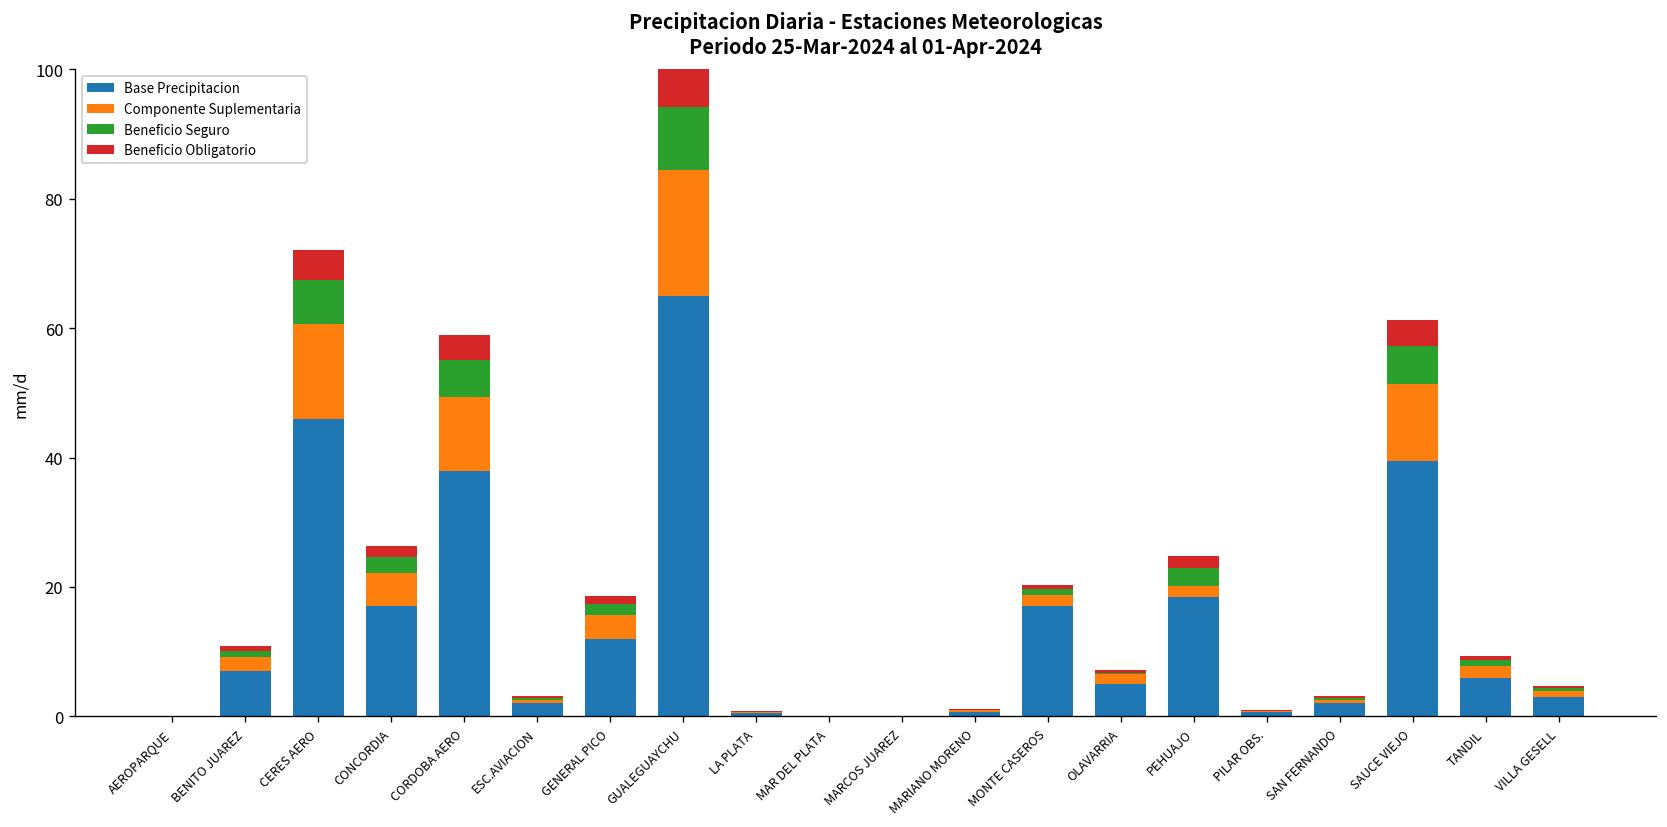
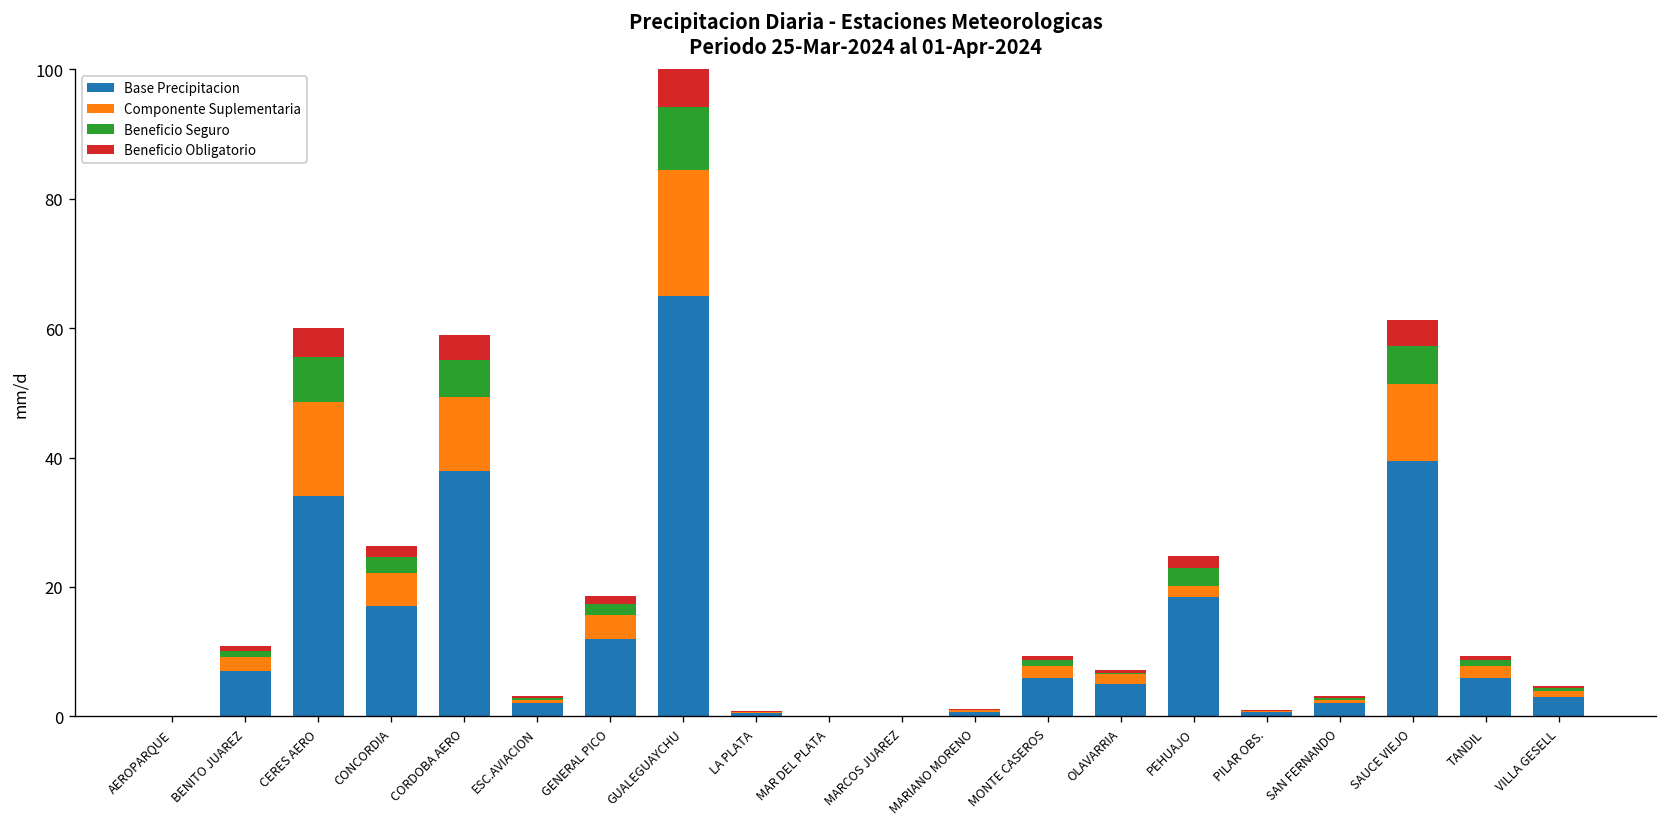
  {
    "Base Precipitacion": {
      "AEROPARQUE": 0,
      "BENITO JUAREZ": 7,
-     "CERES AERO": 46,
+     "CERES AERO": 34,
      "CONCORDIA": 17,
      "CORDOBA AERO": 38,
      "ESC.AVIACION": 2,
      "GENERAL PICO": 12,
      "GUALEGUAYCHU": 65,
      "LA PLATA": 1,
      "MAR DEL PLATA": 0,
      "MARCOS JUAREZ": 0,
      "MARIANO MORENO": 1,
-     "MONTE CASEROS": 17,
+     "MONTE CASEROS": 6,
      "OLAVARRIA": 5,
      "PEHUAJO": 19,
      "PILAR OBS.": 1,
      "SAN FERNANDO": 2,
      "SAUCE VIEJO": 40,
      "TANDIL": 6,
      "VILLA GESELL": 3
    },
    "Componente Suplementaria": {
      "AEROPARQUE": 0,
      "BENITO JUAREZ": 2,
      "CERES AERO": 15,
      "CONCORDIA": 5,
      "CORDOBA AERO": 11,
      "ESC.AVIACION": 1,
      "GENERAL PICO": 4,
      "GUALEGUAYCHU": 20,
      "MAR DEL PLATA": 0,
      "MARCOS JUAREZ": 0,
      "MONTE CASEROS": 2,
      "OLAVARRIA": 2,
      "PEHUAJO": 2,
      "SAN FERNANDO": 1,
      "SAUCE VIEJO": 12,
      "TANDIL": 2,
      "VILLA GESELL": 1
    },
    "Beneficio Seguro": {
      "AEROPARQUE": 0,
      "BENITO JUAREZ": 1,
      "CERES AERO": 7,
      "CONCORDIA": 3,
      "CORDOBA AERO": 6,
      "GENERAL PICO": 2,
      "GUALEGUAYCHU": 10,
      "MAR DEL PLATA": 0,
      "MARCOS JUAREZ": 0,
      "MONTE CASEROS": 1,
      "PEHUAJO": 3,
      "SAUCE VIEJO": 6,
      "TANDIL": 1
    },
    "Beneficio Obligatorio": {
      "AEROPARQUE": 0,
      "BENITO JUAREZ": 1,
      "CERES AERO": 5,
      "CONCORDIA": 2,
      "CORDOBA AERO": 4,
      "GENERAL PICO": 1,
      "MAR DEL PLATA": 0,
      "MARCOS JUAREZ": 0,
      "MONTE CASEROS": 1,
      "OLAVARRIA": 1,
      "PEHUAJO": 2,
      "SAUCE VIEJO": 4,
      "TANDIL": 1
    }
  }
